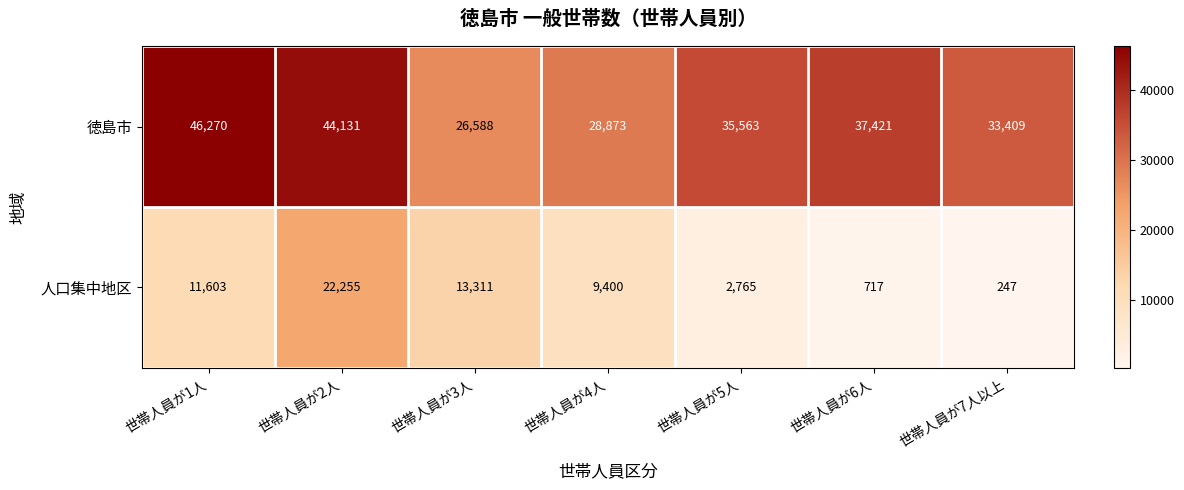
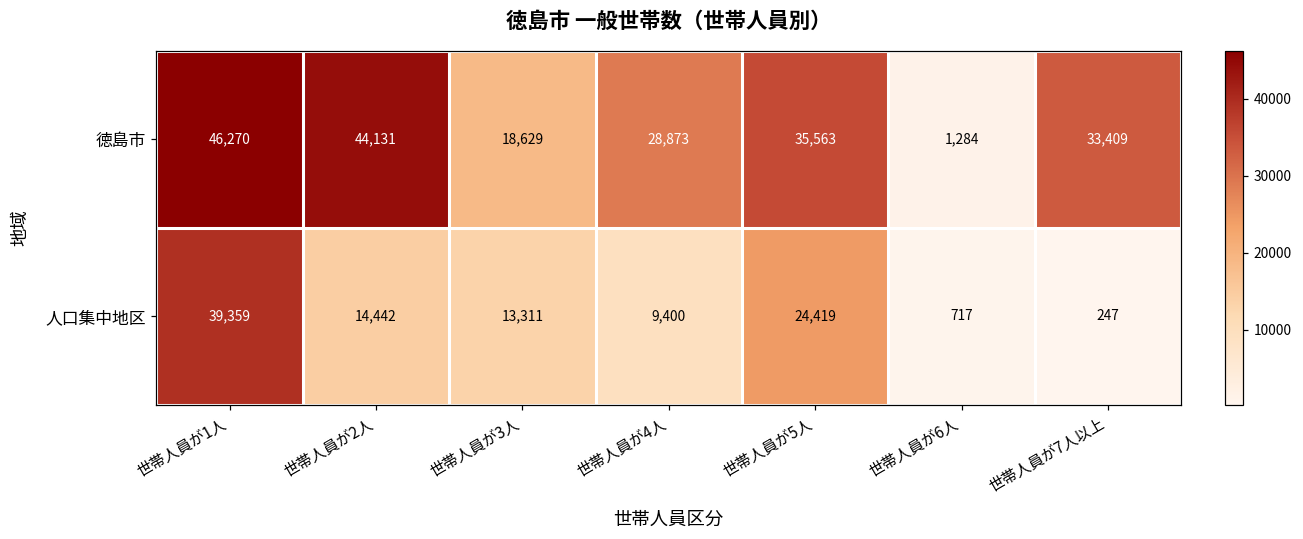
  {
    "徳島市": {
      "世帯人員が1人": "46,270",
      "世帯人員が2人": "44,131",
-     "世帯人員が3人": "26,588",
+     "世帯人員が3人": "18,629",
      "世帯人員が4人": "28,873",
      "世帯人員が5人": "35,563",
-     "世帯人員が6人": "37,421",
+     "世帯人員が6人": "1,284",
      "世帯人員が7人以上": "33,409"
    },
    "人口集中地区": {
-     "世帯人員が1人": "11,603",
-     "世帯人員が2人": "22,255",
+     "世帯人員が1人": "39,359",
+     "世帯人員が2人": "14,442",
      "世帯人員が3人": "13,311",
      "世帯人員が4人": "9,400",
-     "世帯人員が5人": "2,765",
+     "世帯人員が5人": "24,419",
      "世帯人員が6人": "717",
      "世帯人員が7人以上": "247"
    }
  }
